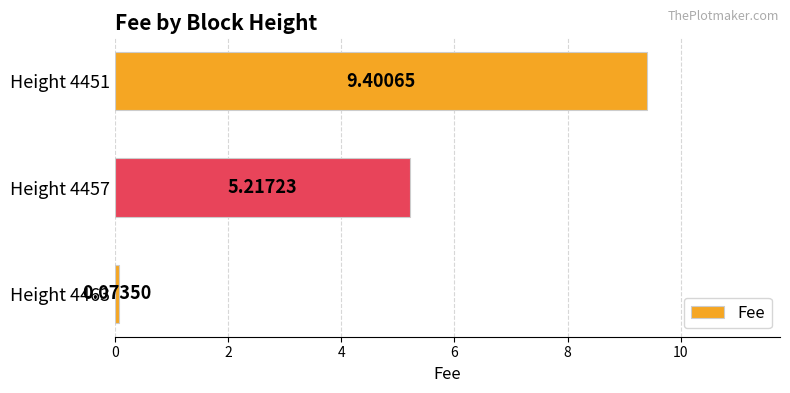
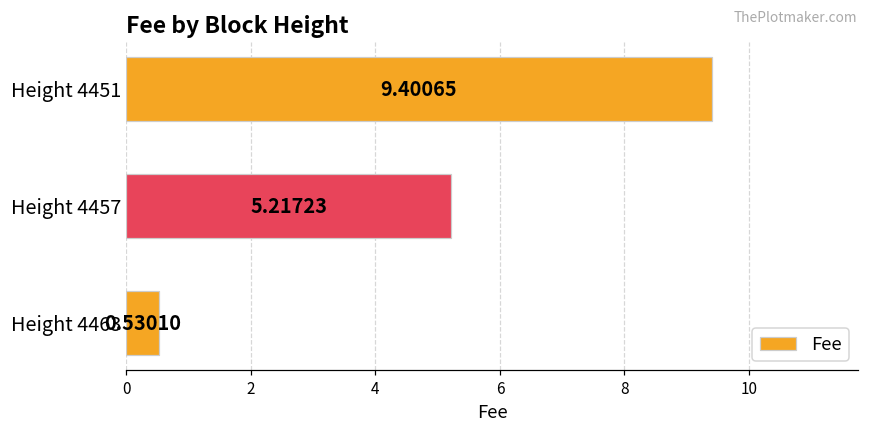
  {
    "Height 4451": 9.40065,
    "Height 4457": 5.21723,
-   "Height 4463": 0.07350
+   "Height 4463": 0.53010
  }
